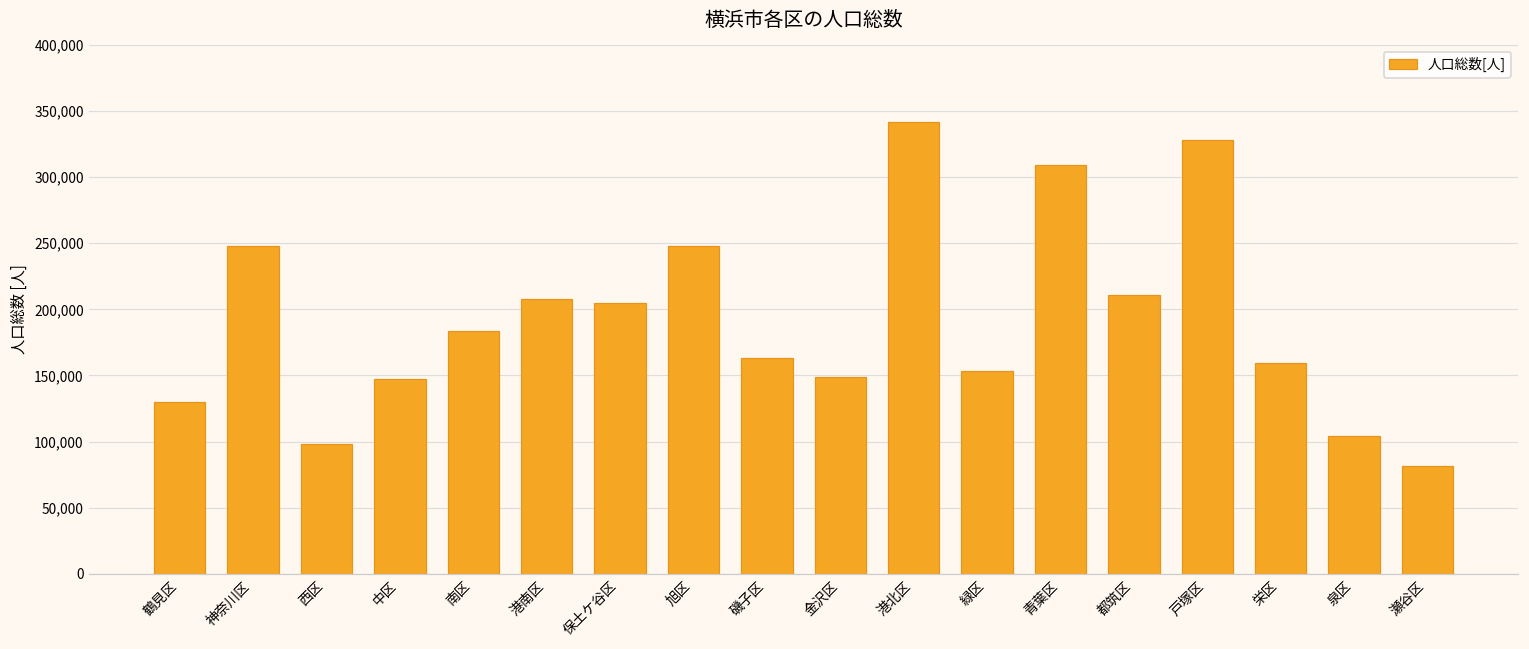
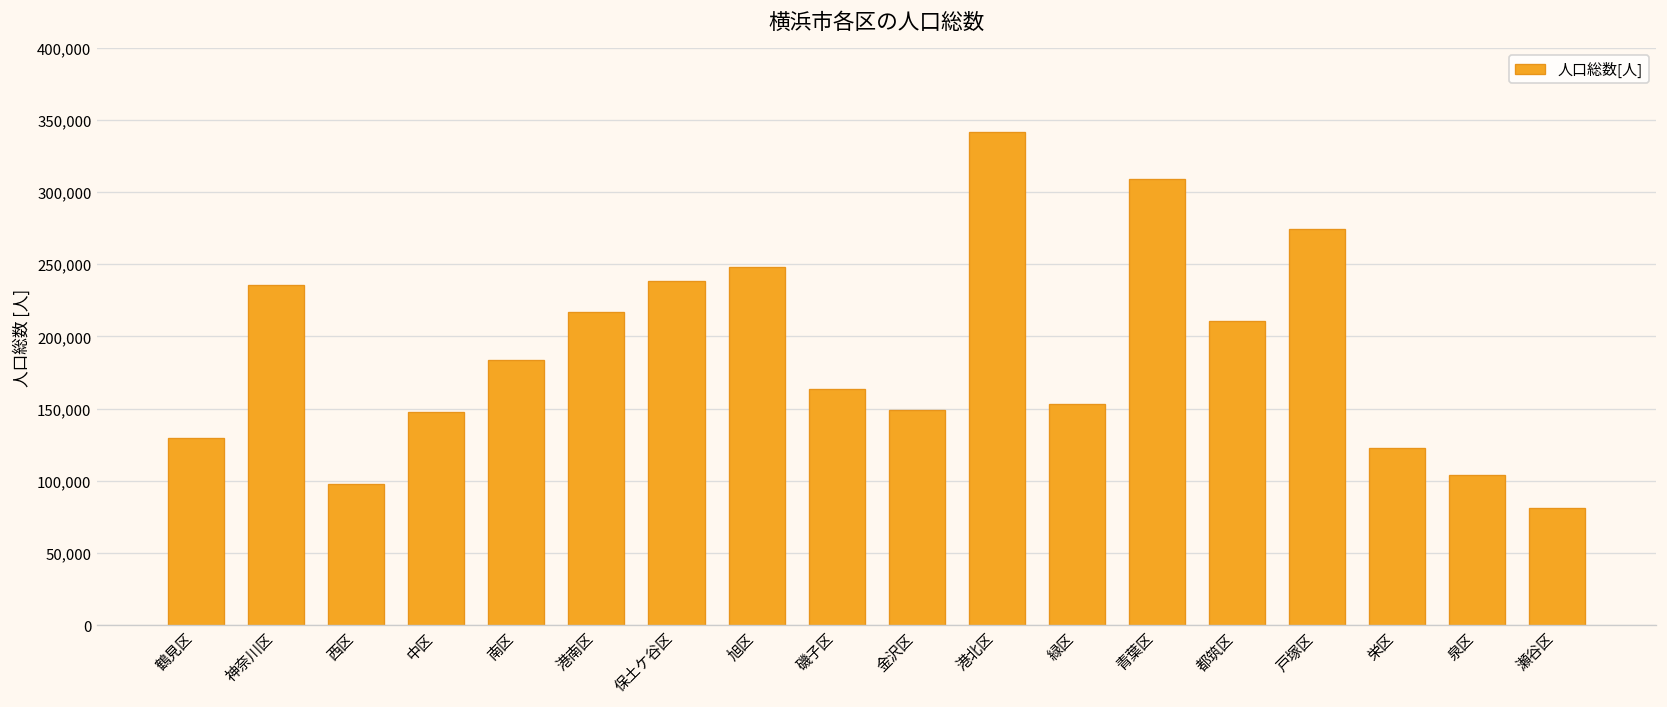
  {
    "鶴見区": "130,000",
-   "神奈川区": "248,000",
+   "神奈川区": "236,000",
    "西区": "98,000",
    "中区": "148,000",
    "南区": "183,000",
-   "港南区": "208,000",
-   "保土ケ谷区": "205,000",
+   "港南区": "217,000",
+   "保土ケ谷区": "239,000",
    "旭区": "248,000",
    "磯子区": "163,000",
    "金沢区": "149,000",
    "港北区": "342,000",
    "緑区": "153,000",
    "青葉区": "309,000",
    "都筑区": "211,000",
-   "戸塚区": "328,000",
-   "栄区": "159,000",
+   "戸塚区": "274,000",
+   "栄区": "122,000",
    "泉区": "104,000",
    "瀬谷区": "81,000"
  }
